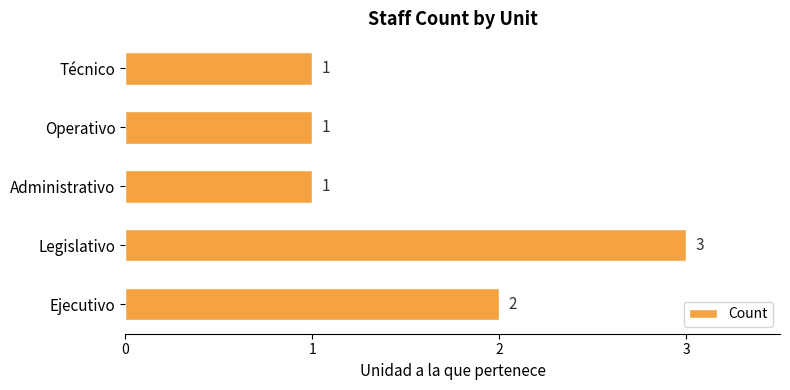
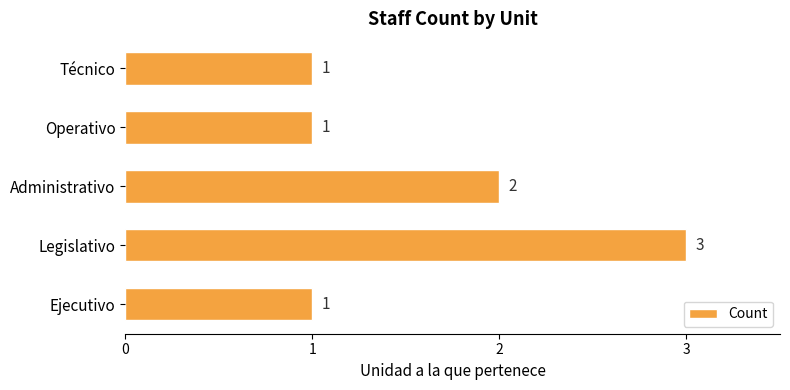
  {
    "Técnico": 1,
    "Operativo": 1,
-   "Administrativo": 1,
+   "Administrativo": 2,
    "Legislativo": 3,
-   "Ejecutivo": 2
+   "Ejecutivo": 1
  }
